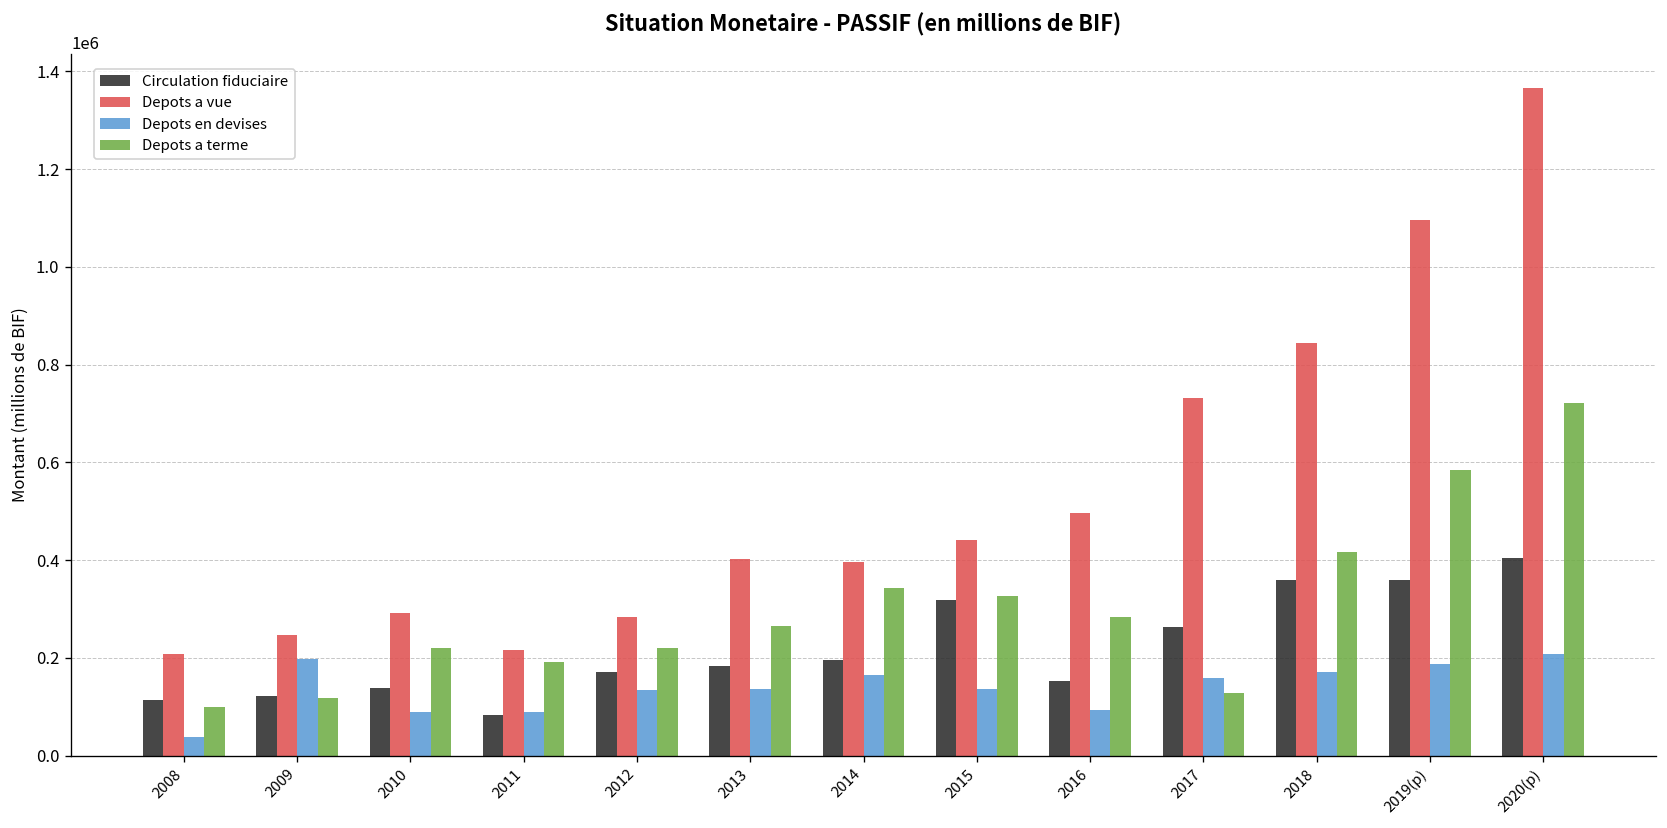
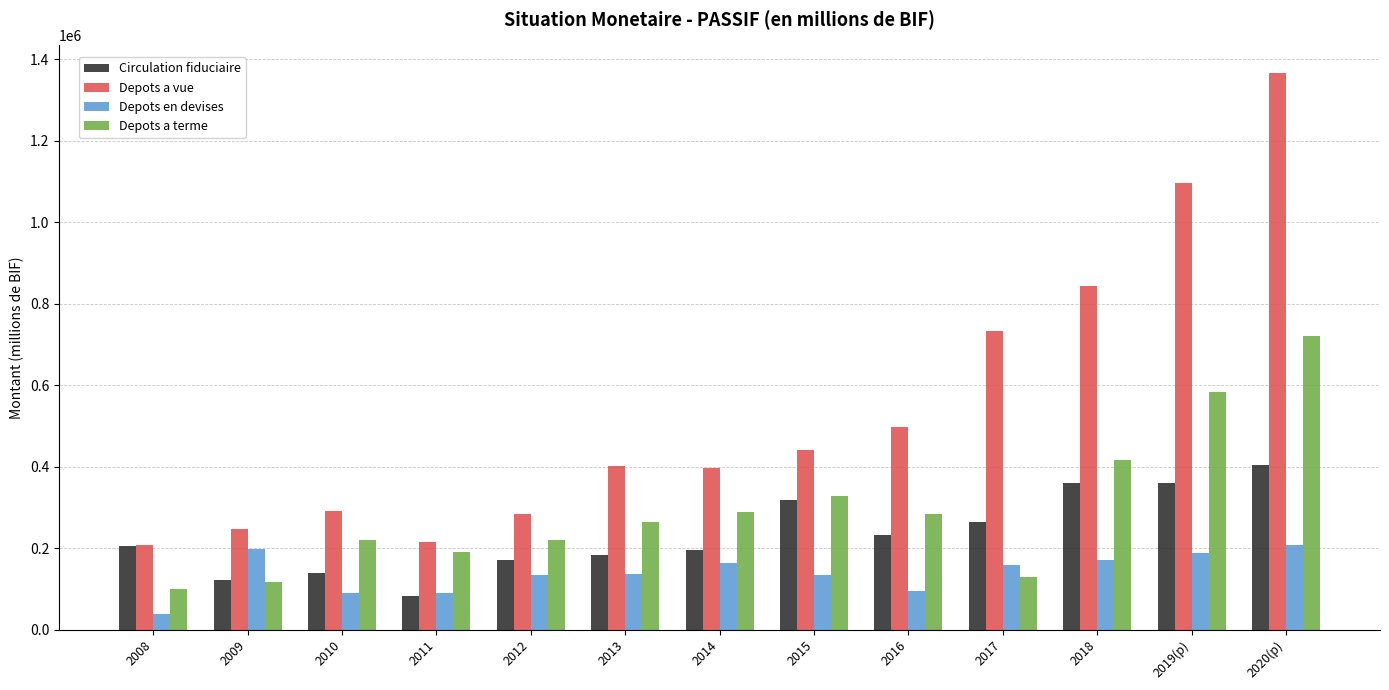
  {
    "Circulation fiduciaire": {
-     "2008": 110000,
+     "2008": 210000,
      "2009": 120000,
      "2010": 140000,
      "2011": 80000,
      "2012": 170000,
      "2013": 180000,
      "2014": 200000,
      "2015": 320000,
-     "2016": 150000,
+     "2016": 230000,
      "2017": 260000,
      "2018": 360000,
      "2019(p)": 360000,
      "2020(p)": 400000
    },
    "Depots a vue": {
      "2008": 210000,
      "2009": 250000,
      "2010": 290000,
      "2011": 220000,
      "2012": 280000,
      "2013": 400000,
      "2014": 400000,
      "2015": 440000,
      "2016": 500000,
      "2017": 730000,
      "2018": 840000,
      "2019(p)": 1100000,
      "2020(p)": 1370000
    },
    "Depots en devises": {
      "2008": 40000,
      "2009": 200000,
      "2010": 90000,
      "2011": 90000,
      "2012": 130000,
      "2013": 140000,
      "2014": 160000,
      "2015": 140000,
      "2016": 90000,
      "2017": 160000,
      "2018": 170000,
      "2019(p)": 190000,
      "2020(p)": 210000
    },
    "Depots a terme": {
      "2008": 100000,
      "2009": 120000,
      "2010": 220000,
      "2011": 190000,
      "2012": 220000,
      "2013": 260000,
-     "2014": 340000,
+     "2014": 290000,
      "2015": 330000,
      "2016": 280000,
      "2017": 130000,
      "2018": 420000,
      "2019(p)": 580000,
      "2020(p)": 720000
    }
  }
